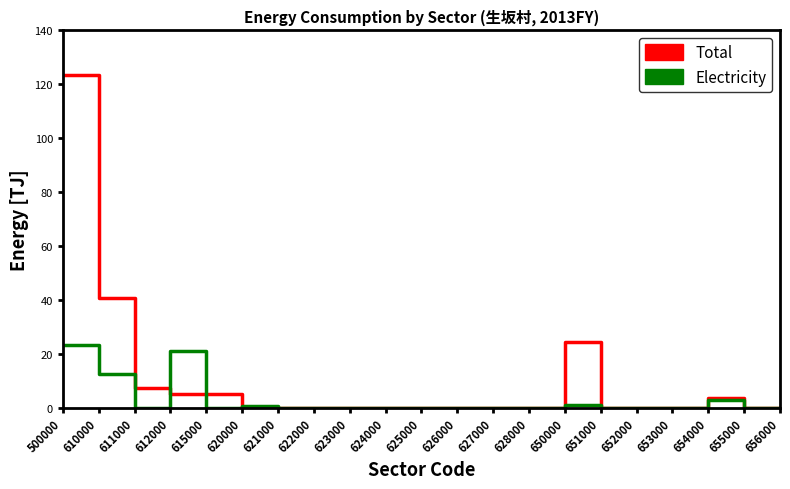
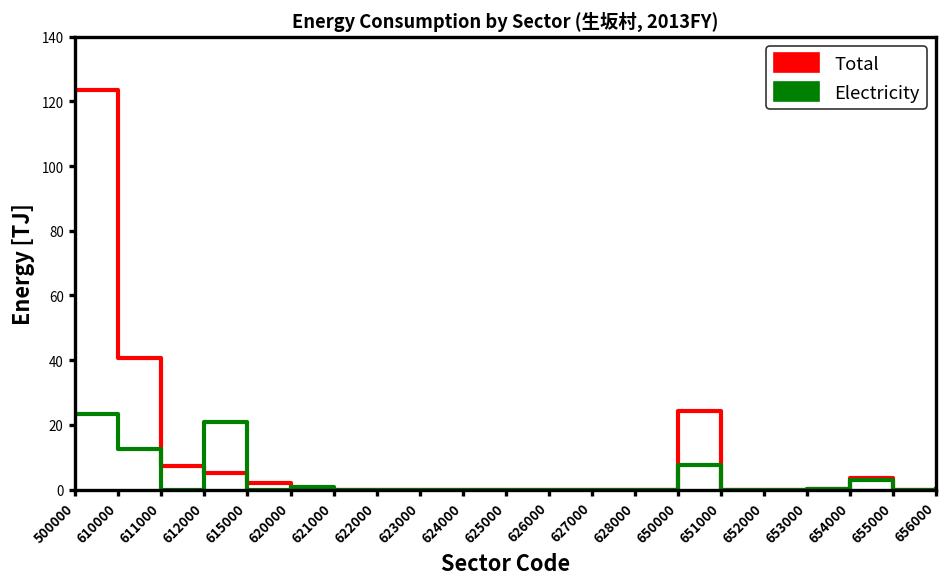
  {
    "Total": {
      "500000": 123,
      "610000": 41,
      "611000": 7,
      "612000": 5,
-     "615000": 5,
+     "615000": 2,
      "650000": 24
    },
    "Electricity": {
      "500000": 23,
      "610000": 12,
      "611000": 0,
      "612000": 21,
      "615000": 0,
-     "650000": 1
+     "650000": 8
    }
  }
